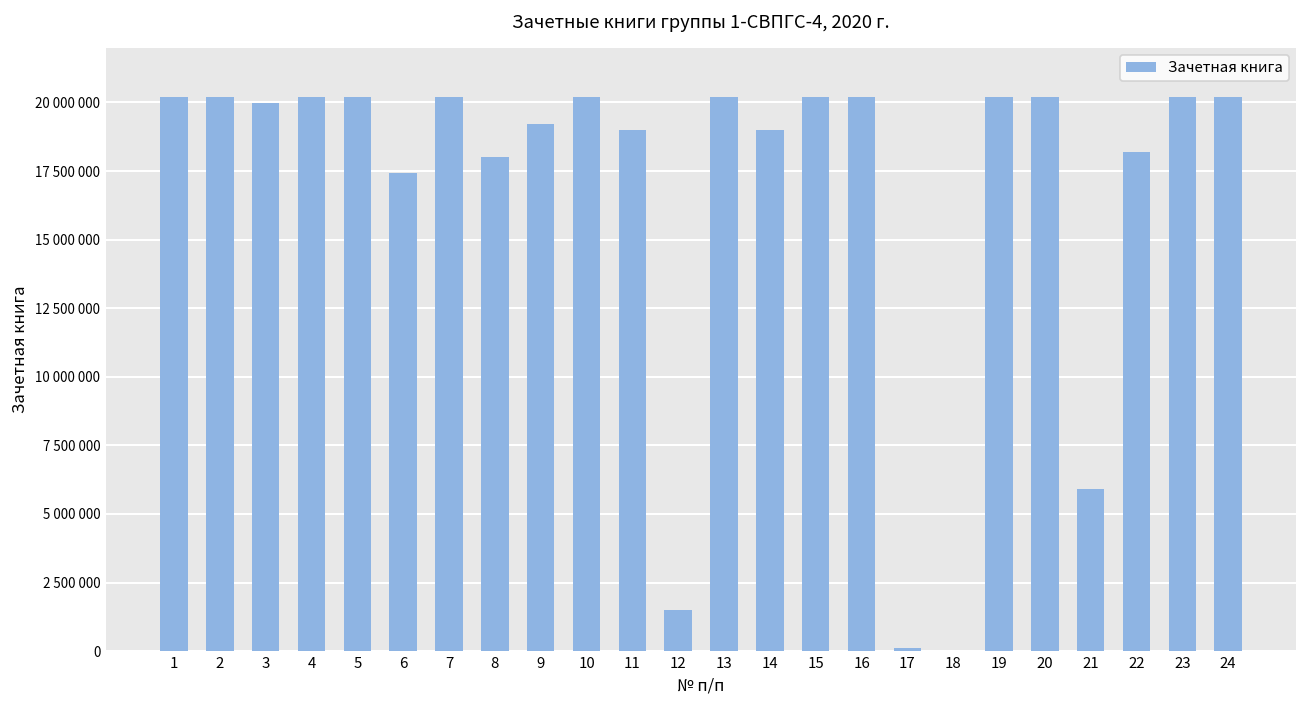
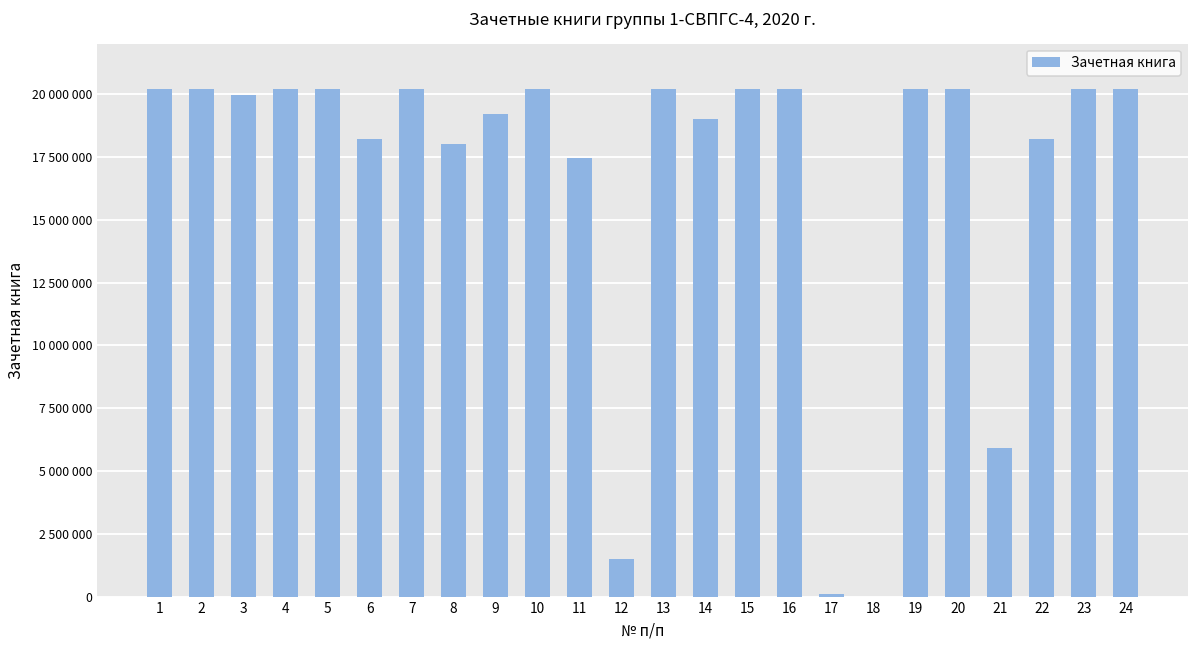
  {
    "1": 20200000,
    "2": 20200000,
    "3": 20000000,
    "4": 20200000,
    "5": 20200000,
-   "6": 17400000,
+   "6": 18200000,
    "7": 20200000,
    "8": 18000000,
    "9": 19200000,
    "10": 20200000,
-   "11": 19000000,
+   "11": 17400000,
    "12": 1500000,
    "13": 20200000,
    "14": 19000000,
    "15": 20200000,
    "16": 20200000,
    "17": 100000,
    "19": 20200000,
    "20": 20200000,
    "21": 5900000,
    "22": 18200000,
    "23": 20200000,
    "24": 20200000
  }
